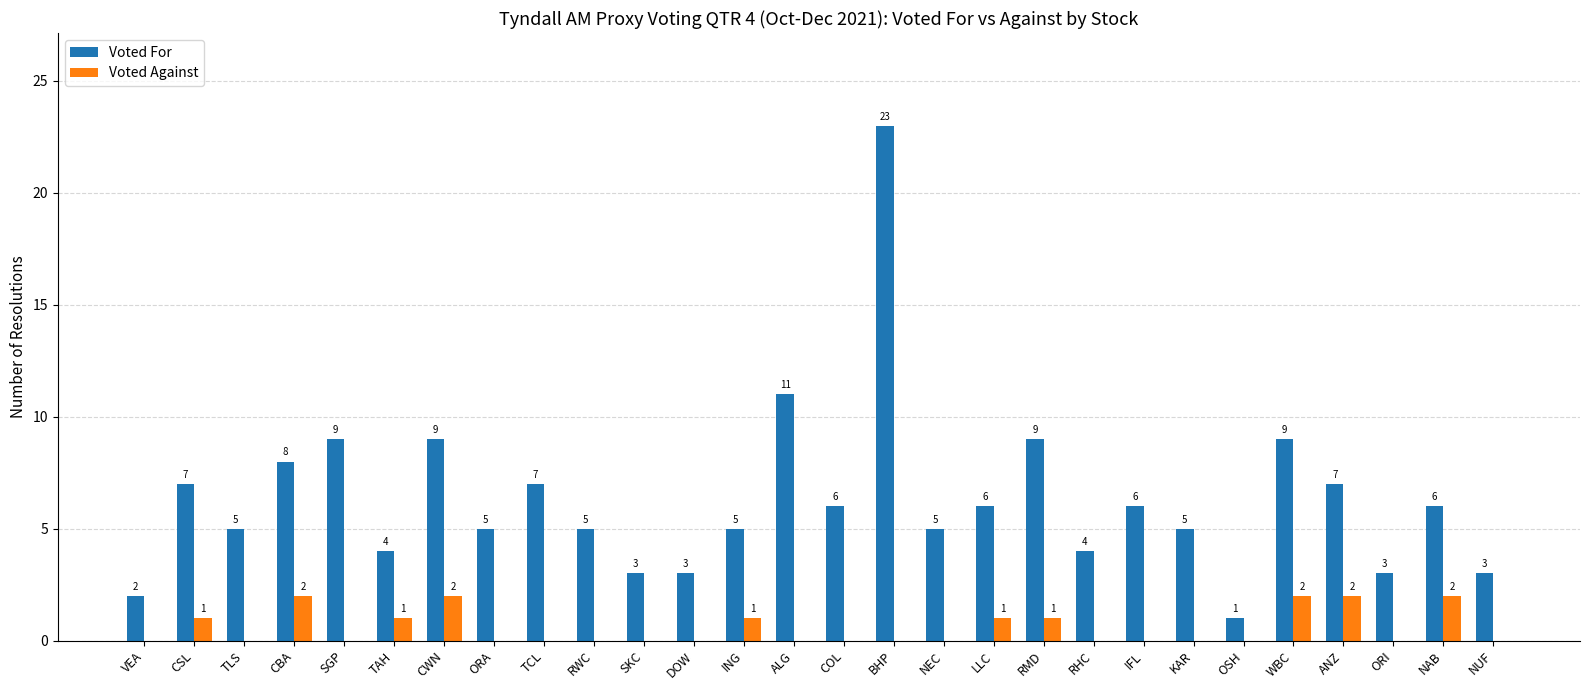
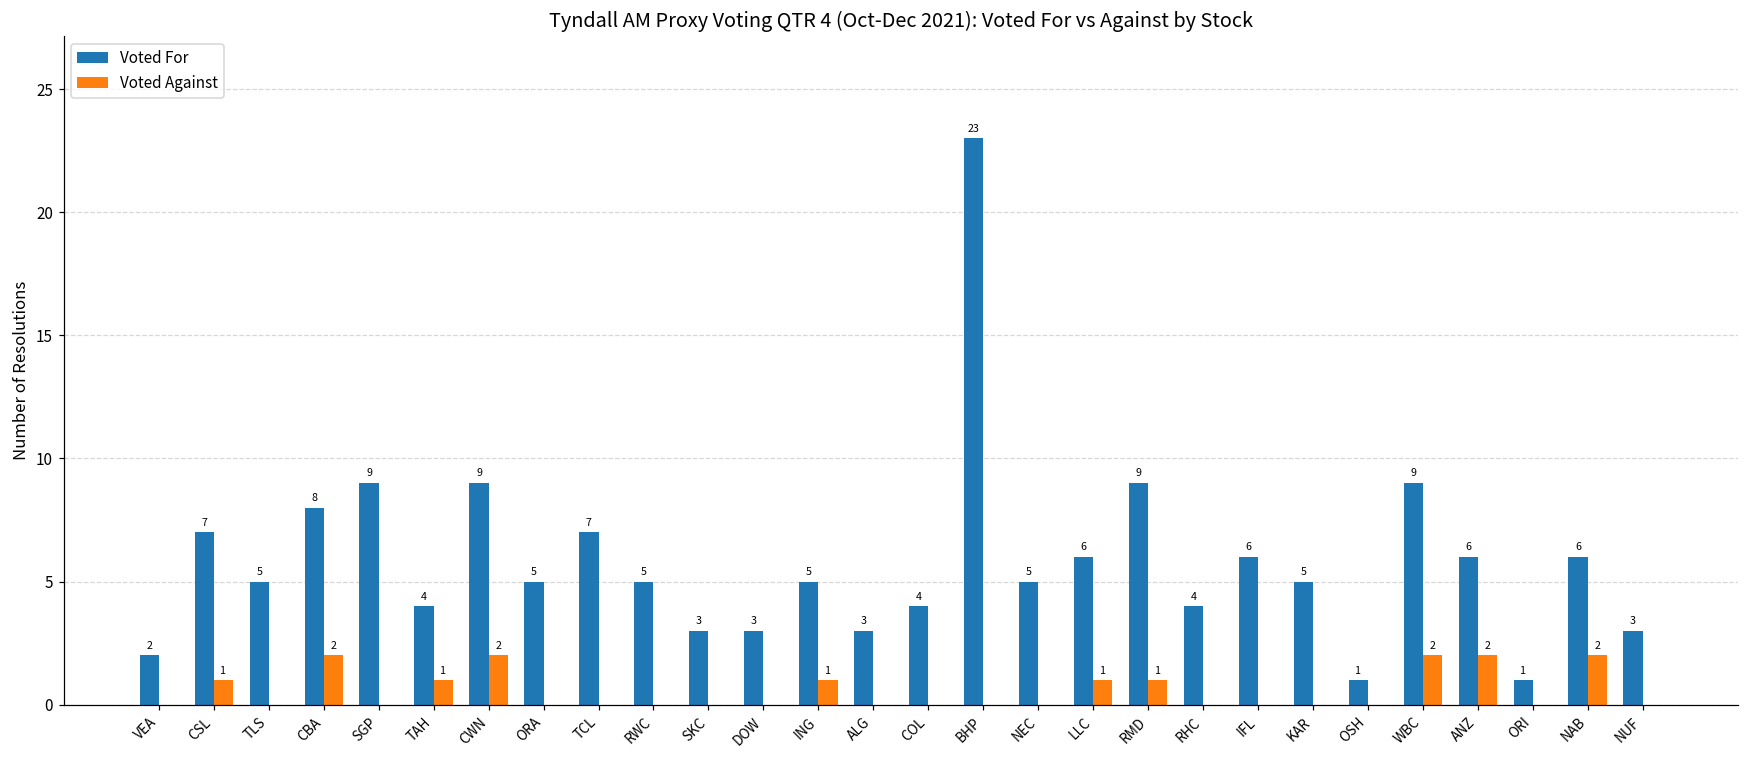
  {
    "Voted For": {
      "VEA": 2,
      "CSL": 7,
      "TLS": 5,
      "CBA": 8,
      "SGP": 9,
      "TAH": 4,
      "CWN": 9,
      "ORA": 5,
      "TCL": 7,
      "RWC": 5,
      "SKC": 3,
      "DOW": 3,
      "ING": 5,
-     "ALG": 11,
-     "COL": 6,
+     "ALG": 3,
+     "COL": 4,
      "BHP": 23,
      "NEC": 5,
      "LLC": 6,
      "RMD": 9,
      "RHC": 4,
      "IFL": 6,
      "KAR": 5,
      "OSH": 1,
      "WBC": 9,
-     "ANZ": 7,
-     "ORI": 3,
+     "ANZ": 6,
+     "ORI": 1,
      "NAB": 6,
      "NUF": 3
    },
    "Voted Against": {
      "CSL": 1,
      "CBA": 2,
      "TAH": 1,
      "CWN": 2,
      "ING": 1,
      "LLC": 1,
      "RMD": 1,
      "WBC": 2,
      "ANZ": 2,
      "NAB": 2
    }
  }
